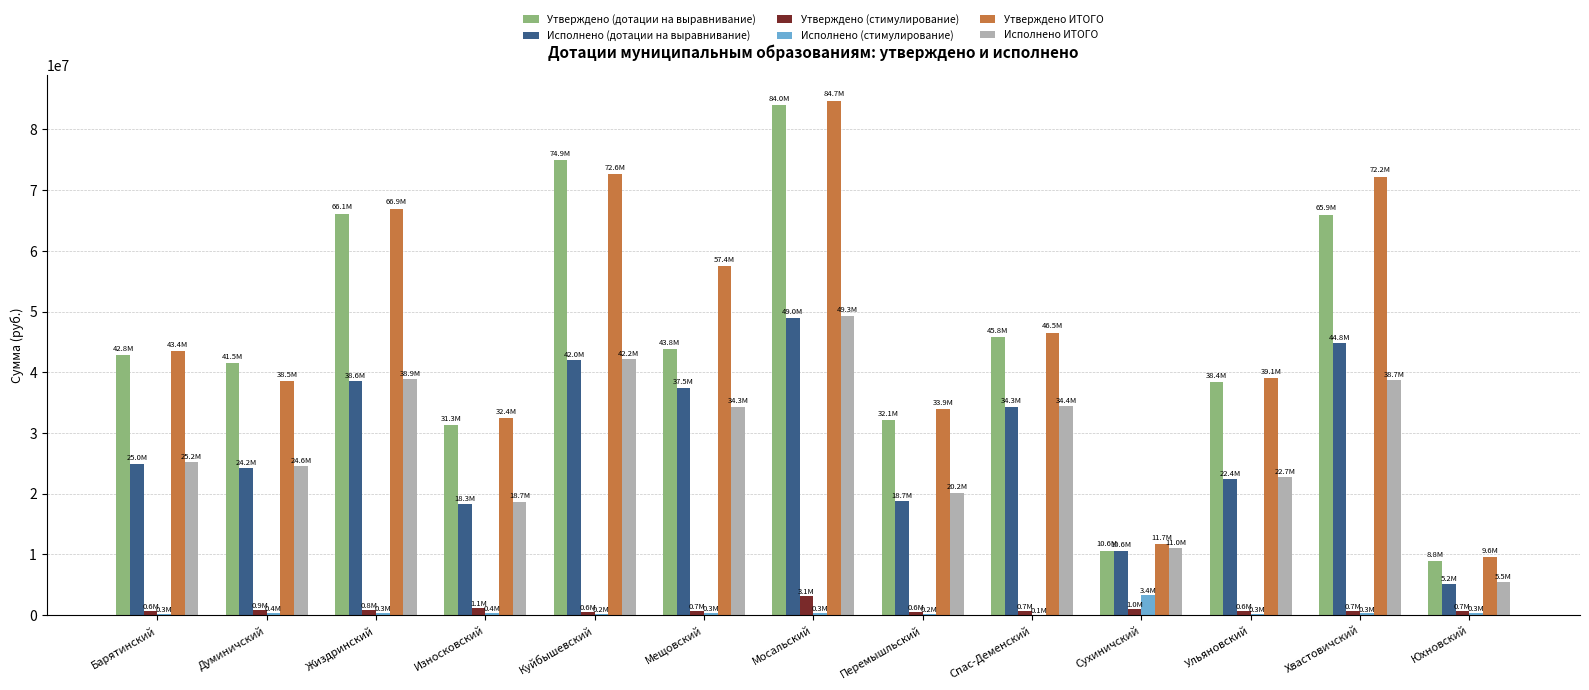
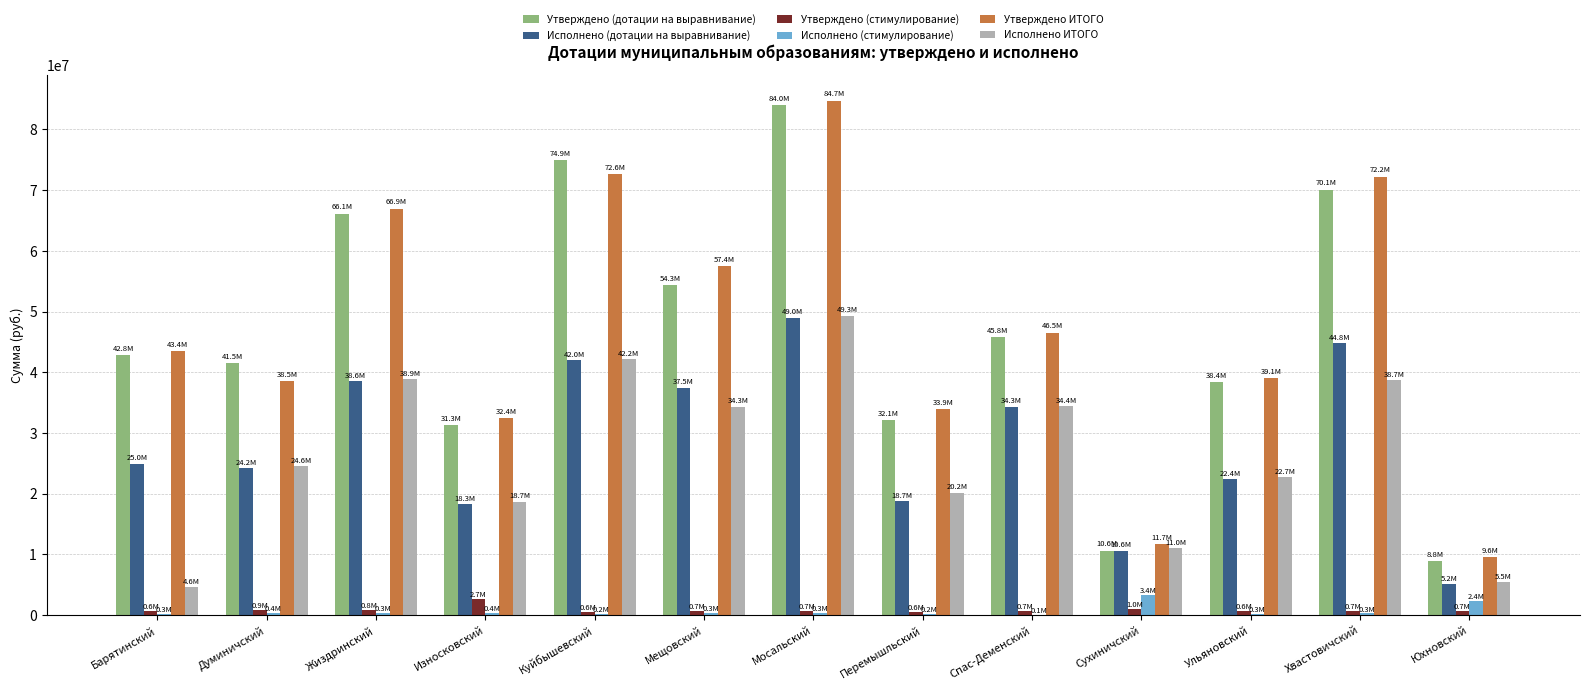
  {
    "Утверждено (дотации на выравнивание)": {
      "Барятинский": "42.8M",
      "Думиничский": "41.5M",
      "Жиздринский": "66.1M",
      "Износковский": "31.3M",
      "Куйбышевский": "74.9M",
-     "Мещовский": "43.8M",
+     "Мещовский": "54.3M",
      "Мосальский": "84.0M",
      "Перемышльский": "32.1M",
      "Спас-Деменский": "45.8M",
      "Ульяновский": "38.4M",
-     "Хвастовичский": "65.9M",
+     "Хвастовичский": "70.1M",
      "Юхновский": "8.8M"
    },
    "Исполнено (дотации на выравнивание)": {
      "Барятинский": "25.0M",
      "Думиничский": "24.2M",
      "Жиздринский": "38.6M",
      "Износковский": "18.3M",
      "Куйбышевский": "42.0M",
      "Мещовский": "37.5M",
      "Мосальский": "49.0M",
      "Перемышльский": "18.7M",
      "Спас-Деменский": "34.3M",
      "Ульяновский": "22.4M",
      "Хвастовичский": "44.8M",
      "Юхновский": "5.2M"
    },
    "Утверждено (стимулирование)": {
      "Барятинский": "0.6M",
      "Думиничский": "0.9M",
      "Жиздринский": "0.8M",
-     "Износковский": "1.1M",
+     "Износковский": "2.7M",
      "Куйбышевский": "0.6M",
      "Мещовский": "0.7M",
-     "Мосальский": "3.1M",
+     "Мосальский": "0.7M",
      "Перемышльский": "0.6M",
      "Спас-Деменский": "0.7M",
      "Сухиничский": "1.0M",
      "Ульяновский": "0.6M",
      "Хвастовичский": "0.7M",
      "Юхновский": "0.7M"
    },
    "Исполнено (стимулирование)": {
      "Барятинский": "0.3M",
      "Думиничский": "0.4M",
      "Жиздринский": "0.3M",
      "Износковский": "0.4M",
      "Куйбышевский": "0.2M",
      "Мещовский": "0.3M",
      "Мосальский": "0.3M",
      "Перемышльский": "0.2M",
      "Спас-Деменский": "0.1M",
      "Сухиничский": "3.4M",
      "Ульяновский": "0.3M",
      "Хвастовичский": "0.3M",
-     "Юхновский": "0.3M"
+     "Юхновский": "2.4M"
    },
    "Утверждено ИТОГО": {
      "Барятинский": "43.4M",
      "Думиничский": "38.5M",
      "Жиздринский": "66.9M",
      "Износковский": "32.4M",
      "Куйбышевский": "72.6M",
      "Мещовский": "57.4M",
      "Мосальский": "84.7M",
      "Перемышльский": "33.9M",
      "Спас-Деменский": "46.5M",
      "Сухиничский": "11.7M",
      "Ульяновский": "39.1M",
      "Хвастовичский": "72.2M",
      "Юхновский": "9.6M"
    },
    "Исполнено ИТОГО": {
-     "Барятинский": "25.2M",
+     "Барятинский": "4.6M",
      "Думиничский": "24.6M",
      "Жиздринский": "38.9M",
      "Износковский": "18.7M",
      "Куйбышевский": "42.2M",
      "Мещовский": "34.3M",
      "Мосальский": "49.3M",
      "Перемышльский": "20.2M",
      "Спас-Деменский": "34.4M",
      "Сухиничский": "11.0M",
      "Ульяновский": "22.7M",
      "Хвастовичский": "38.7M",
      "Юхновский": "5.5M"
    }
  }
